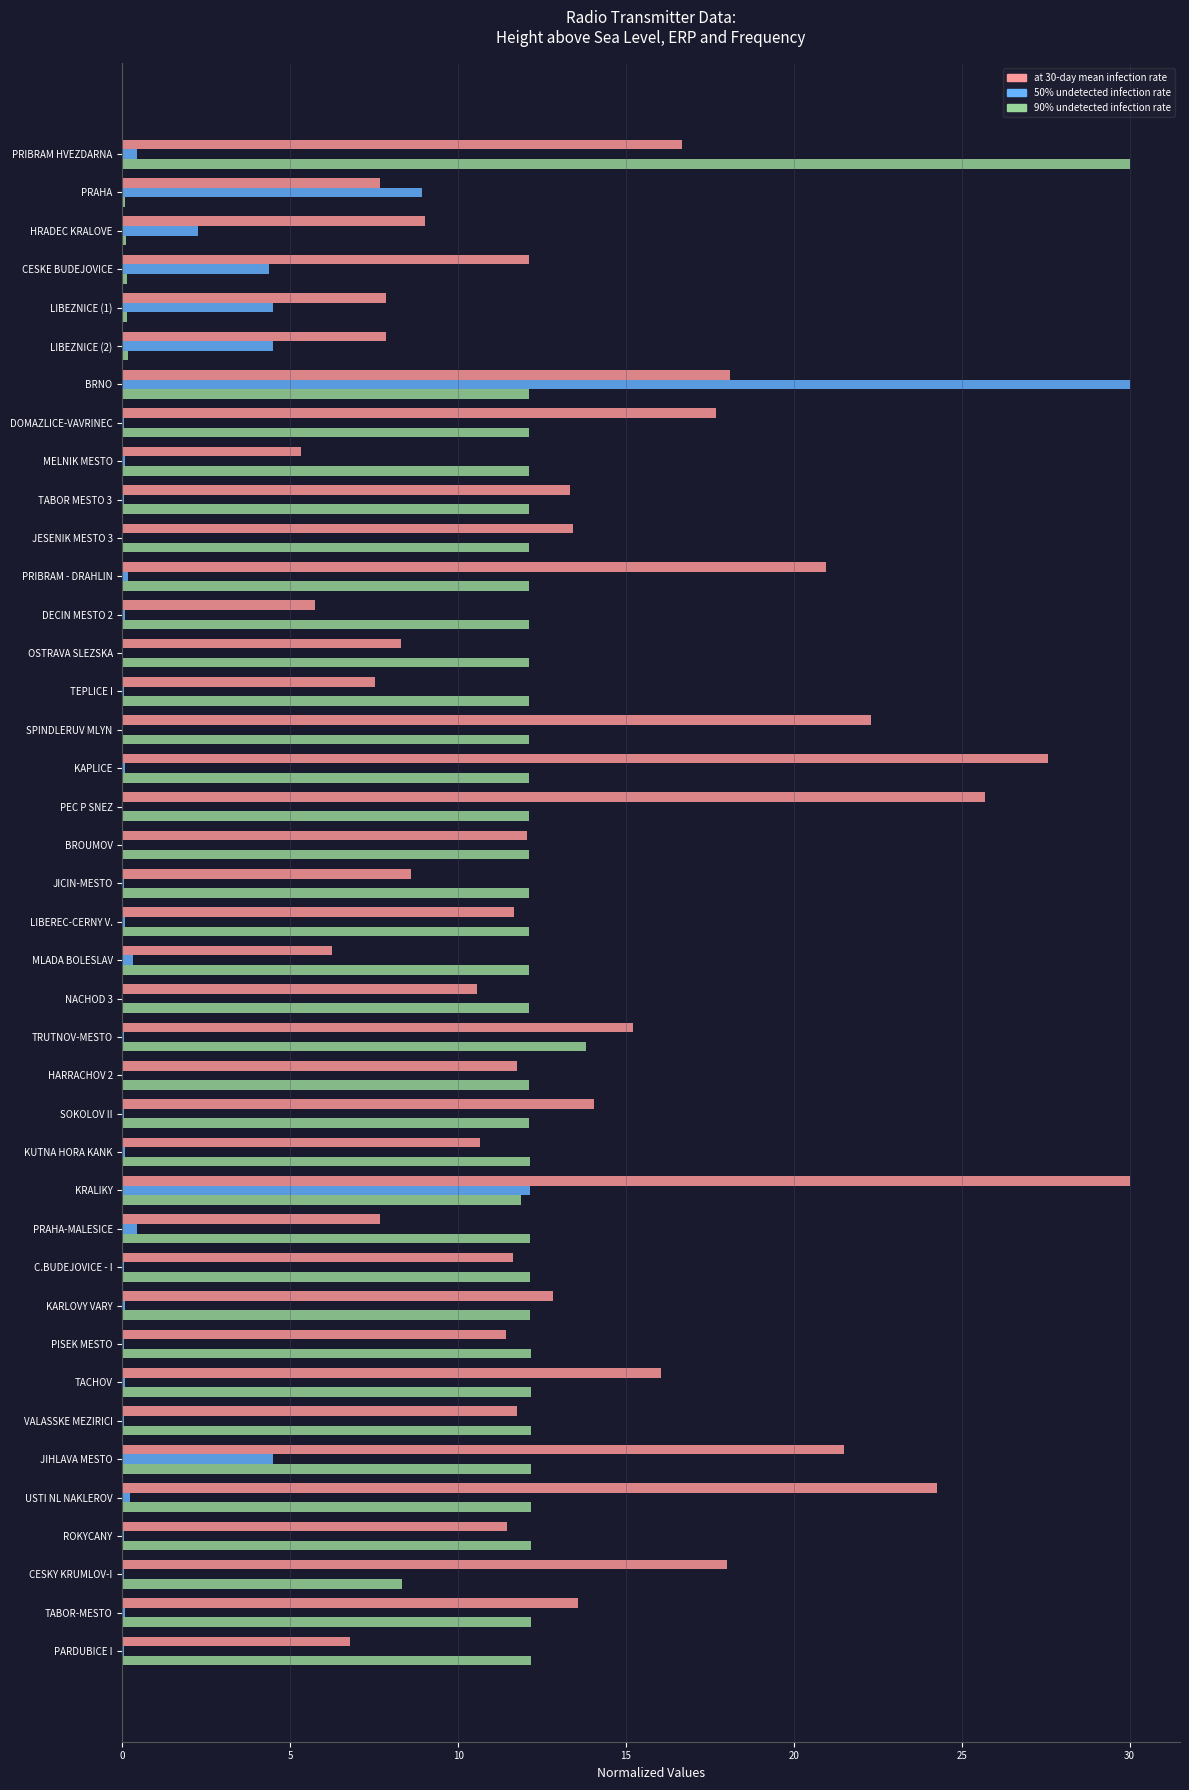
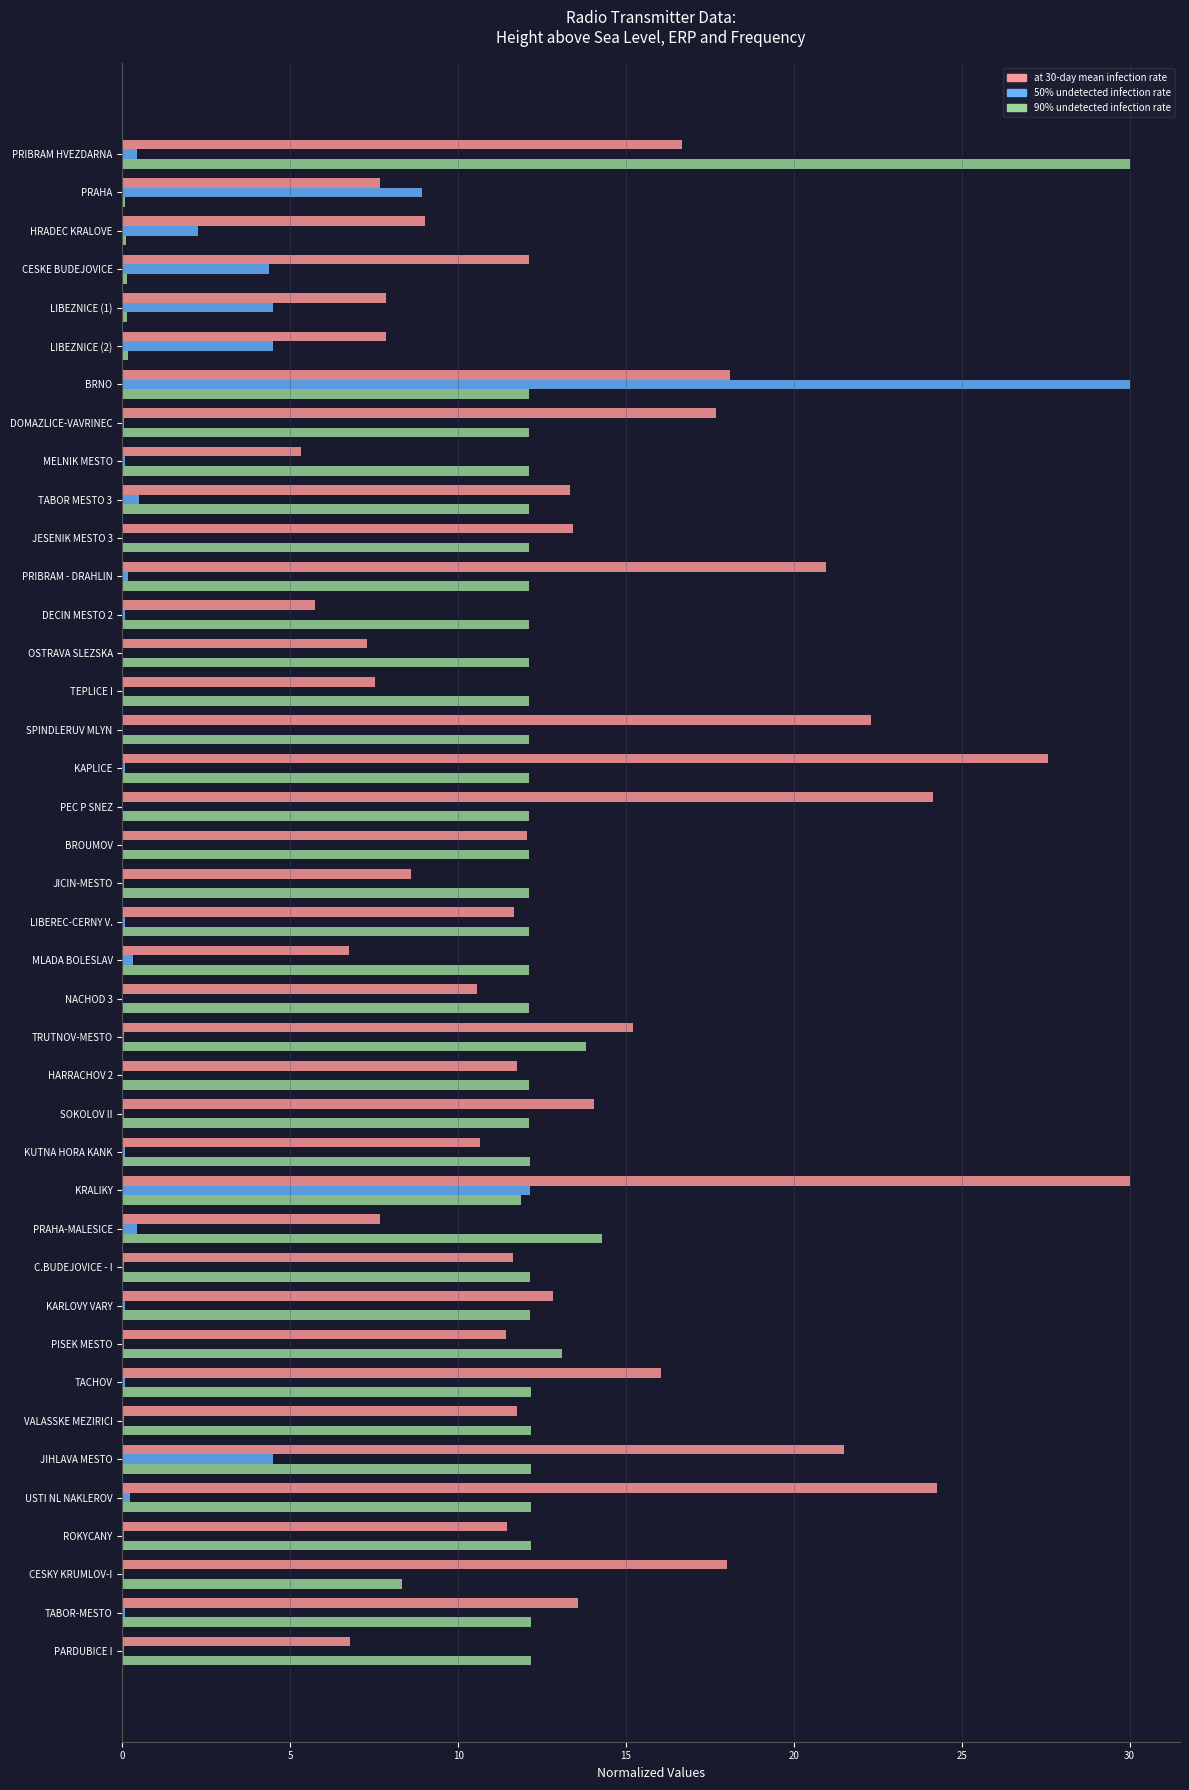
  {
    "at 30-day mean infection rate": {
      "PRIBRAM HVEZDARNA": 16.7,
      "PRAHA": 7.7,
      "HRADEC KRALOVE": 9.0,
      "CESKE BUDEJOVICE": 12.1,
      "LIBEZNICE (1)": 7.8,
      "LIBEZNICE (2)": 7.8,
      "BRNO": 18.1,
      "DOMAZLICE-VAVRINEC": 17.7,
      "MELNIK MESTO": 5.3,
      "TABOR MESTO 3": 13.3,
      "JESENIK MESTO 3": 13.4,
      "PRIBRAM - DRAHLIN": 21.0,
      "DECIN MESTO 2": 5.7,
-     "OSTRAVA SLEZSKA": 8.3,
+     "OSTRAVA SLEZSKA": 7.3,
      "TEPLICE I": 7.5,
      "SPINDLERUV MLYN": 22.3,
      "KAPLICE": 27.6,
-     "PEC P SNEZ": 25.7,
+     "PEC P SNEZ": 24.2,
      "BROUMOV": 12.1,
      "JICIN-MESTO": 8.6,
      "LIBEREC-CERNY V.": 11.7,
-     "MLADA BOLESLAV": 6.2,
+     "MLADA BOLESLAV": 6.8,
      "NACHOD 3": 10.6,
      "TRUTNOV-MESTO": 15.2,
      "HARRACHOV 2": 11.8,
      "SOKOLOV II": 14.1,
      "KUTNA HORA KANK": 10.6,
      "KRALIKY": 30.0,
      "PRAHA-MALESICE": 7.7,
      "C.BUDEJOVICE - I": 11.6,
      "KARLOVY VARY": 12.8,
      "PISEK MESTO": 11.4,
      "TACHOV": 16.0,
      "VALASSKE MEZIRICI": 11.8,
      "JIHLAVA MESTO": 21.5,
      "USTI NL NAKLEROV": 24.3,
      "ROKYCANY": 11.5,
      "CESKY KRUMLOV-I": 18.0,
      "TABOR-MESTO": 13.6,
      "PARDUBICE I": 6.8
    },
    "50% undetected infection rate": {
      "PRIBRAM HVEZDARNA": 0.4,
      "PRAHA": 8.9,
      "HRADEC KRALOVE": 2.2,
      "CESKE BUDEJOVICE": 4.4,
      "LIBEZNICE (1)": 4.5,
      "LIBEZNICE (2)": 4.5,
      "BRNO": 30.0,
      "MELNIK MESTO": 0.1,
-     "TABOR MESTO 3": 0.0,
+     "TABOR MESTO 3": 0.5,
      "PRIBRAM - DRAHLIN": 0.2,
      "DECIN MESTO 2": 0.1,
      "KAPLICE": 0.1,
      "LIBEREC-CERNY V.": 0.1,
      "MLADA BOLESLAV": 0.3,
      "KUTNA HORA KANK": 0.1,
      "KRALIKY": 12.1,
      "PRAHA-MALESICE": 0.4,
      "KARLOVY VARY": 0.1,
      "TACHOV": 0.1,
      "JIHLAVA MESTO": 4.5,
      "USTI NL NAKLEROV": 0.2,
      "TABOR-MESTO": 0.1
    },
    "90% undetected infection rate": {
      "PRIBRAM HVEZDARNA": 30.0,
      "PRAHA": 0.1,
      "HRADEC KRALOVE": 0.1,
      "CESKE BUDEJOVICE": 0.1,
      "LIBEZNICE (1)": 0.1,
      "LIBEZNICE (2)": 0.2,
      "BRNO": 12.1,
      "DOMAZLICE-VAVRINEC": 12.1,
      "MELNIK MESTO": 12.1,
      "TABOR MESTO 3": 12.1,
      "JESENIK MESTO 3": 12.1,
      "PRIBRAM - DRAHLIN": 12.1,
      "DECIN MESTO 2": 12.1,
      "OSTRAVA SLEZSKA": 12.1,
      "TEPLICE I": 12.1,
      "SPINDLERUV MLYN": 12.1,
      "KAPLICE": 12.1,
      "PEC P SNEZ": 12.1,
      "BROUMOV": 12.1,
      "JICIN-MESTO": 12.1,
      "LIBEREC-CERNY V.": 12.1,
      "MLADA BOLESLAV": 12.1,
      "NACHOD 3": 12.1,
      "TRUTNOV-MESTO": 13.8,
      "HARRACHOV 2": 12.1,
      "SOKOLOV II": 12.1,
      "KUTNA HORA KANK": 12.1,
      "KRALIKY": 11.9,
-     "PRAHA-MALESICE": 12.1,
+     "PRAHA-MALESICE": 14.3,
      "C.BUDEJOVICE - I": 12.1,
      "KARLOVY VARY": 12.1,
-     "PISEK MESTO": 12.2,
+     "PISEK MESTO": 13.1,
      "TACHOV": 12.2,
      "VALASSKE MEZIRICI": 12.2,
      "JIHLAVA MESTO": 12.2,
      "USTI NL NAKLEROV": 12.2,
      "ROKYCANY": 12.2,
      "CESKY KRUMLOV-I": 8.3,
      "TABOR-MESTO": 12.2,
      "PARDUBICE I": 12.2
    }
  }
